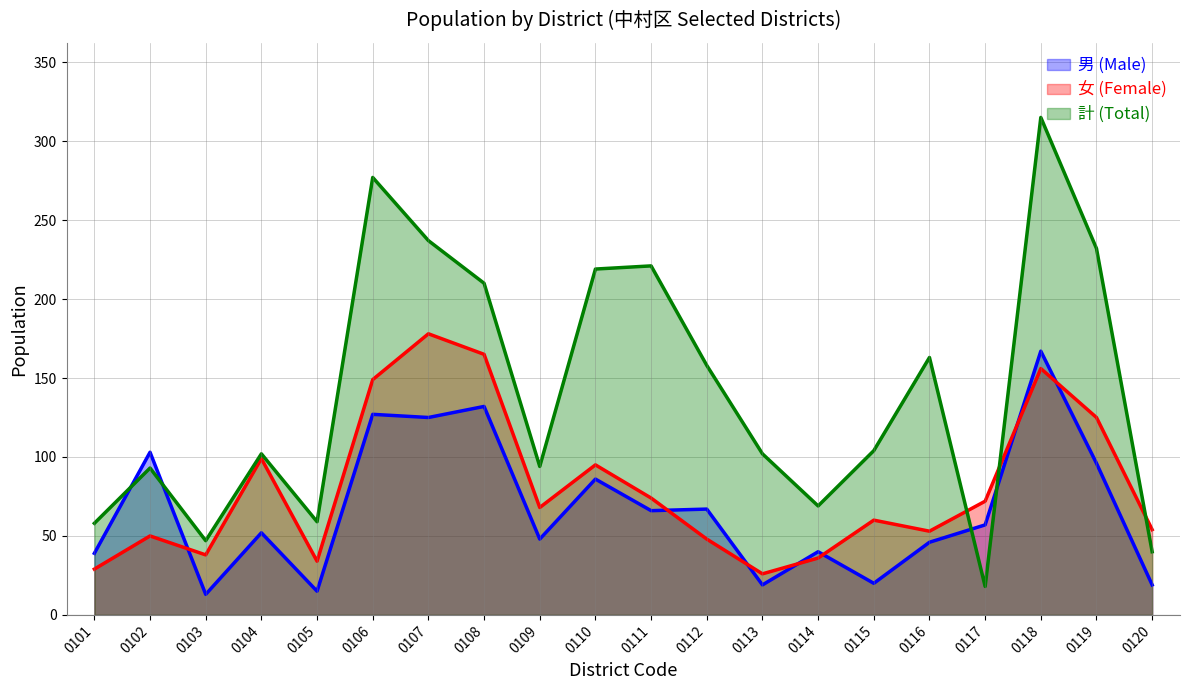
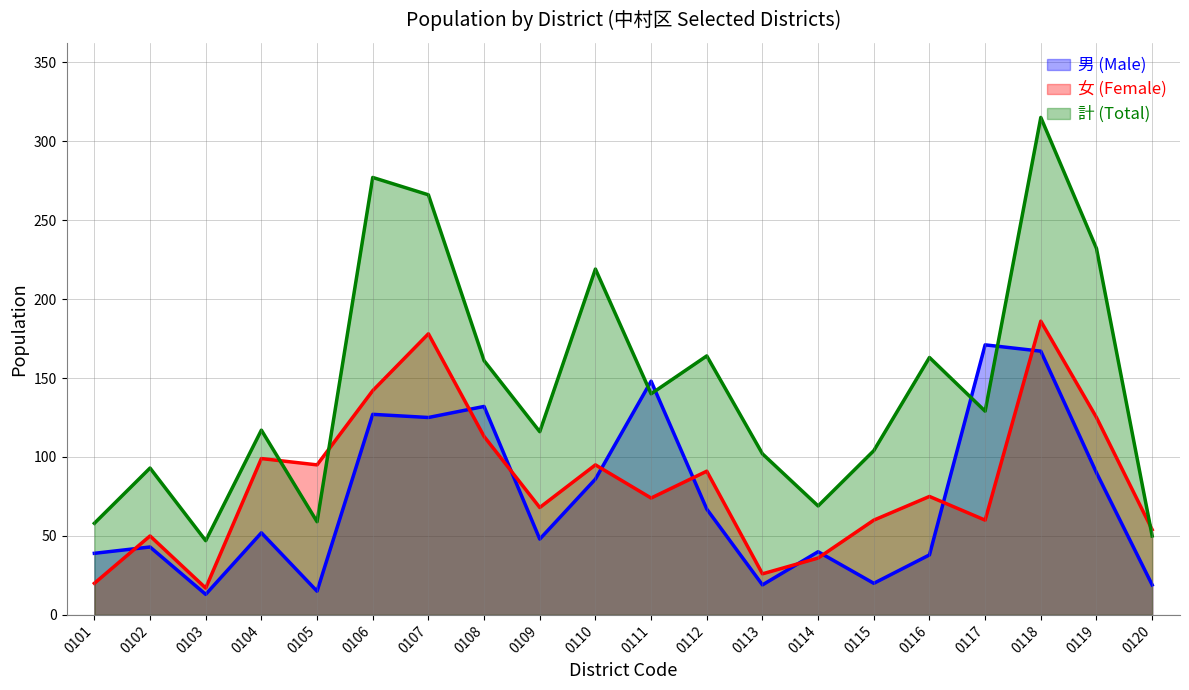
  {
    "男 (Male)": {
      "0101": 39,
-     "0102": 103,
+     "0102": 43,
      "0103": 13,
      "0104": 52,
      "0105": 15,
      "0106": 127,
      "0107": 125,
      "0108": 132,
      "0109": 48,
      "0110": 86,
-     "0111": 66,
+     "0111": 148,
      "0112": 67,
      "0113": 19,
      "0114": 40,
      "0115": 20,
-     "0116": 46,
-     "0117": 57,
+     "0116": 38,
+     "0117": 171,
      "0118": 167,
-     "0119": 96,
+     "0119": 90,
      "0120": 19
    },
    "女 (Female)": {
-     "0101": 29,
+     "0101": 20,
      "0102": 50,
-     "0103": 38,
+     "0103": 17,
      "0104": 99,
-     "0105": 34,
-     "0106": 149,
+     "0105": 95,
+     "0106": 142,
      "0107": 178,
-     "0108": 165,
+     "0108": 113,
      "0109": 68,
      "0110": 95,
      "0111": 74,
-     "0112": 48,
+     "0112": 91,
      "0113": 26,
      "0114": 36,
      "0115": 60,
-     "0116": 53,
-     "0117": 72,
-     "0118": 156,
+     "0116": 75,
+     "0117": 60,
+     "0118": 186,
      "0119": 125,
      "0120": 54
    },
    "計 (Total)": {
      "0101": 58,
      "0102": 93,
      "0103": 47,
-     "0104": 102,
+     "0104": 117,
      "0105": 59,
      "0106": 277,
-     "0107": 237,
-     "0108": 210,
-     "0109": 94,
+     "0107": 266,
+     "0108": 161,
+     "0109": 116,
      "0110": 219,
-     "0111": 221,
-     "0112": 158,
+     "0111": 140,
+     "0112": 164,
      "0113": 102,
      "0114": 69,
      "0115": 104,
      "0116": 163,
-     "0117": 18,
+     "0117": 129,
      "0118": 315,
      "0119": 232,
-     "0120": 40
+     "0120": 50
    }
  }
